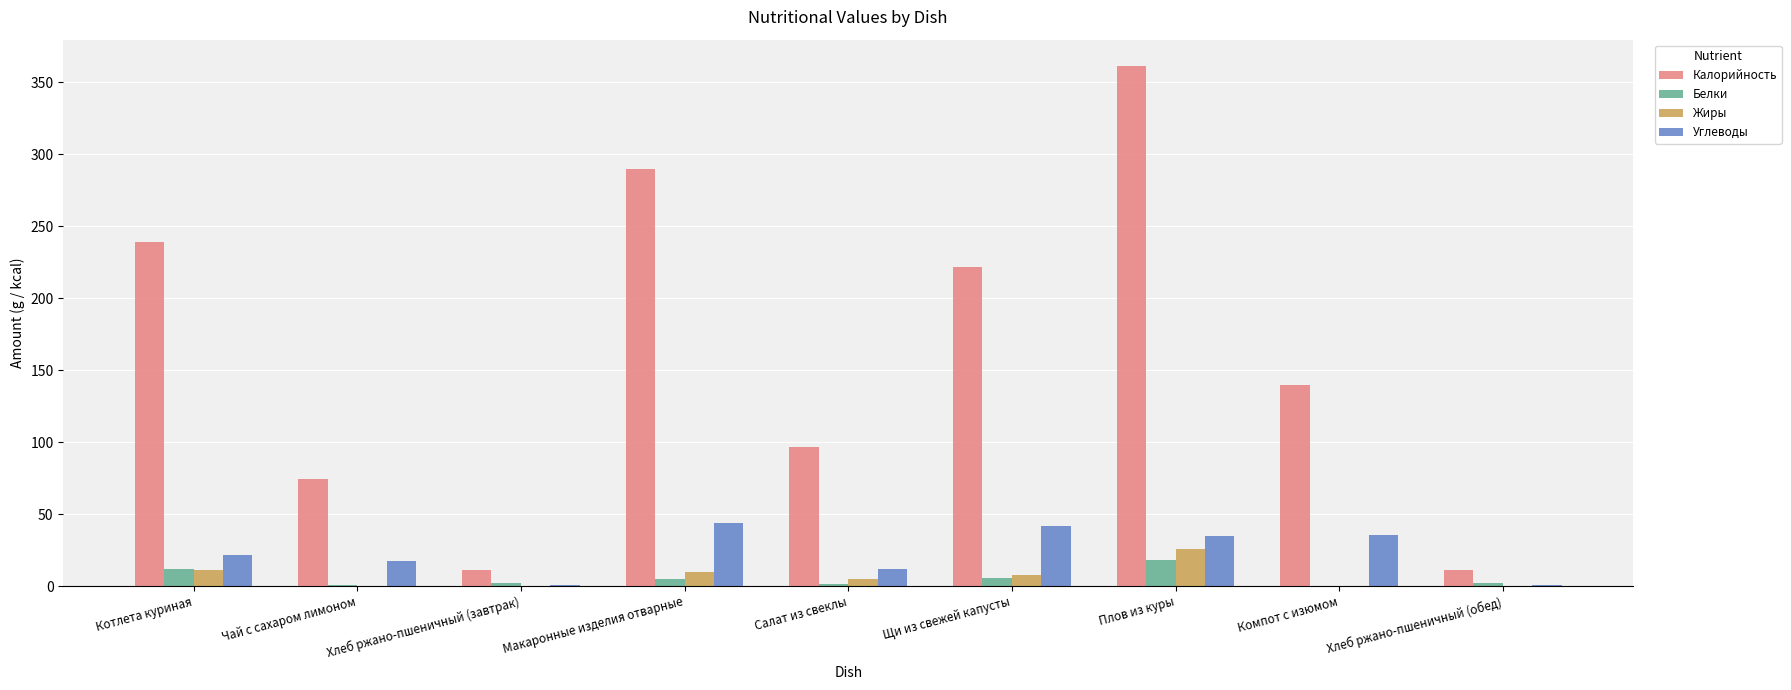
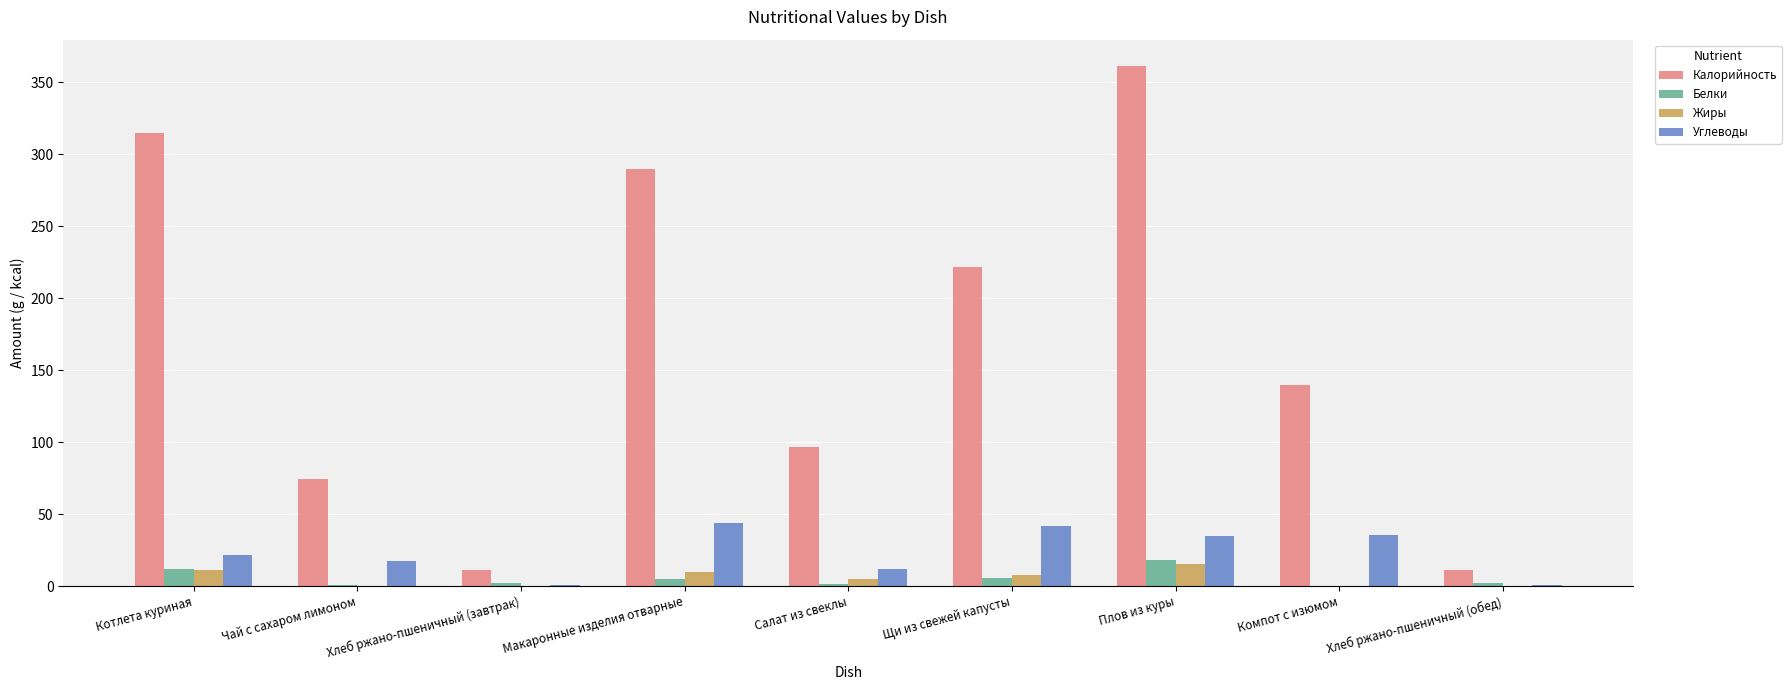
  {
    "Калорийность": {
-     "Котлета куриная": 239,
+     "Котлета куриная": 315,
      "Чай с сахаром лимоном": 74,
      "Хлеб ржано-пшеничный (завтрак)": 11,
      "Макаронные изделия отварные": 290,
      "Салат из свеклы": 97,
      "Щи из свежей капусты": 222,
      "Плов из куры": 362,
      "Компот с изюмом": 140,
      "Хлеб ржано-пшеничный (обед)": 11
    },
    "Белки": {
      "Котлета куриная": 12,
      "Хлеб ржано-пшеничный (завтрак)": 2,
      "Макаронные изделия отварные": 5,
      "Щи из свежей капусты": 5,
      "Плов из куры": 18,
      "Хлеб ржано-пшеничный (обед)": 2
    },
    "Жиры": {
      "Котлета куриная": 11,
      "Чай с сахаром лимоном": 0,
      "Хлеб ржано-пшеничный (завтрак)": 0,
      "Макаронные изделия отварные": 10,
      "Салат из свеклы": 5,
      "Щи из свежей капусты": 8,
-     "Плов из куры": 26,
+     "Плов из куры": 16,
      "Компот с изюмом": 0,
      "Хлеб ржано-пшеничный (обед)": 0
    },
    "Углеводы": {
      "Котлета куриная": 21,
      "Чай с сахаром лимоном": 18,
      "Макаронные изделия отварные": 44,
      "Салат из свеклы": 12,
      "Щи из свежей капусты": 42,
      "Плов из куры": 35,
      "Компот с изюмом": 36
    }
  }
